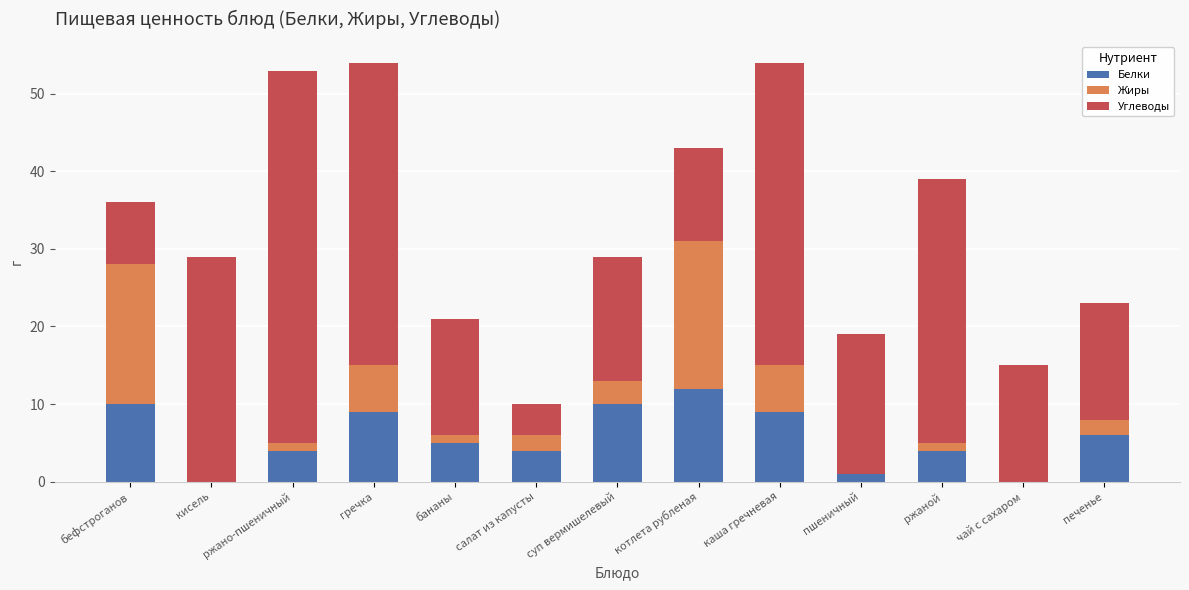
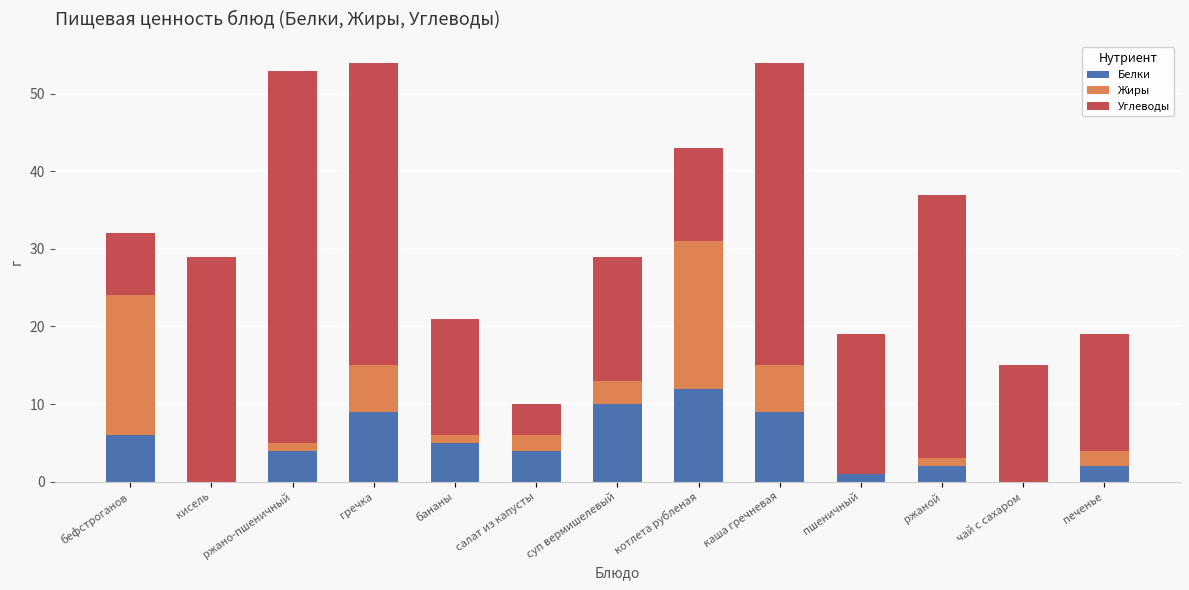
  {
    "Белки": {
-     "бефстроганов": 10,
+     "бефстроганов": 6,
      "кисель": 0,
      "ржано-пшеничный": 4,
      "гречка": 9,
      "бананы": 5,
      "салат из капусты": 4,
      "суп вермишелевый": 10,
      "котлета рубленая": 12,
      "каша гречневая": 9,
      "пшеничный": 1,
-     "ржаной": 4,
+     "ржаной": 2,
      "чай с сахаром": 0,
-     "печенье": 6
+     "печенье": 2
    }
  }
